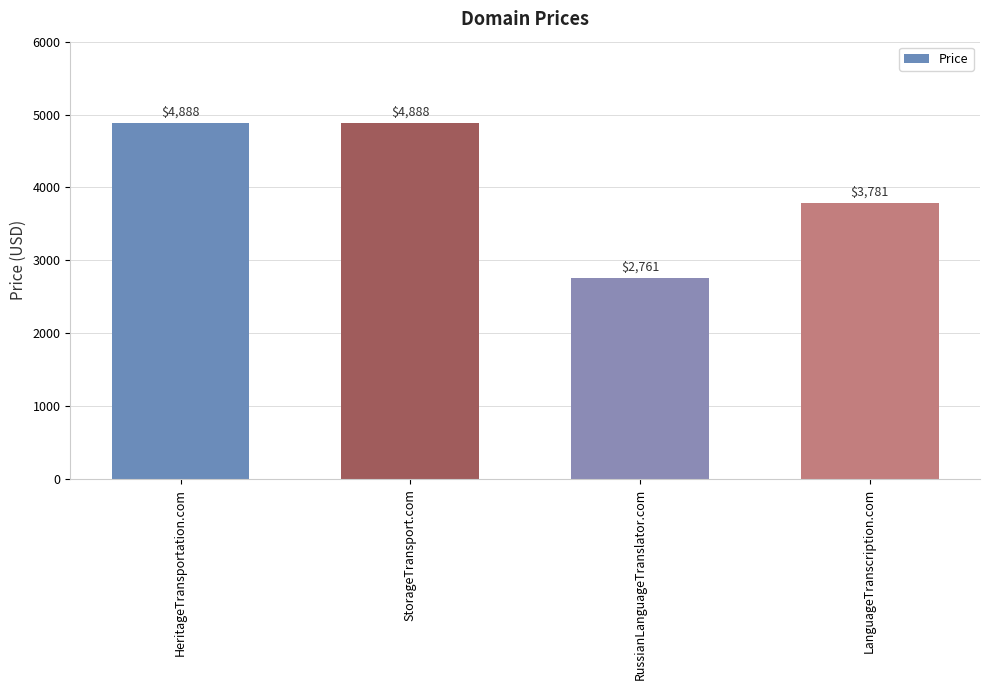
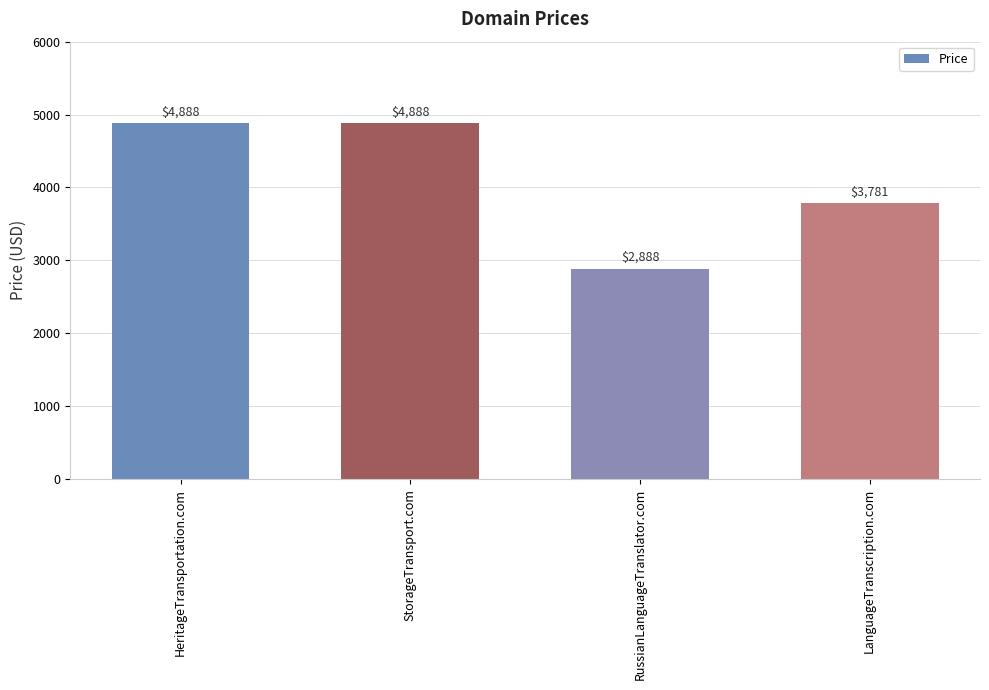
  {
    "HeritageTransportation.com": "$4,888",
    "StorageTransport.com": "$4,888",
-   "RussianLanguageTranslator.com": "$2,761",
+   "RussianLanguageTranslator.com": "$2,888",
    "LanguageTranscription.com": "$3,781"
  }
